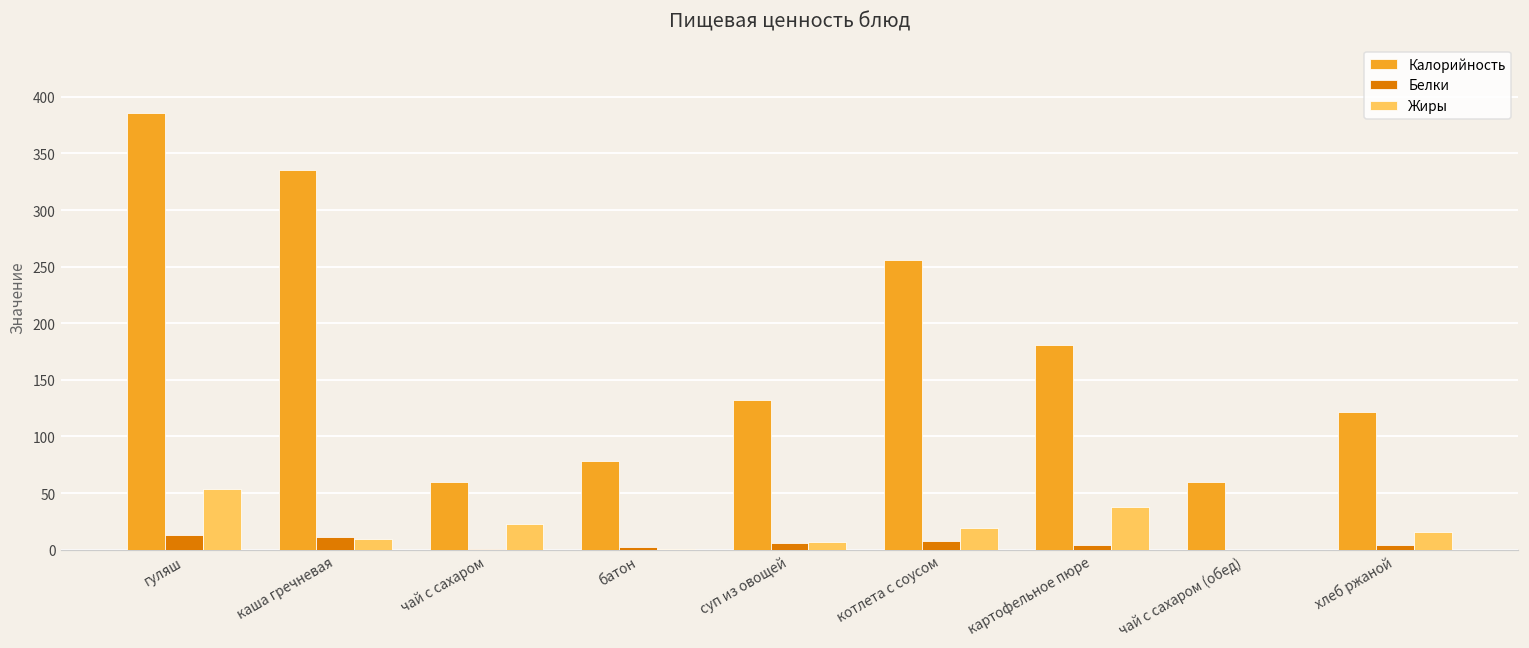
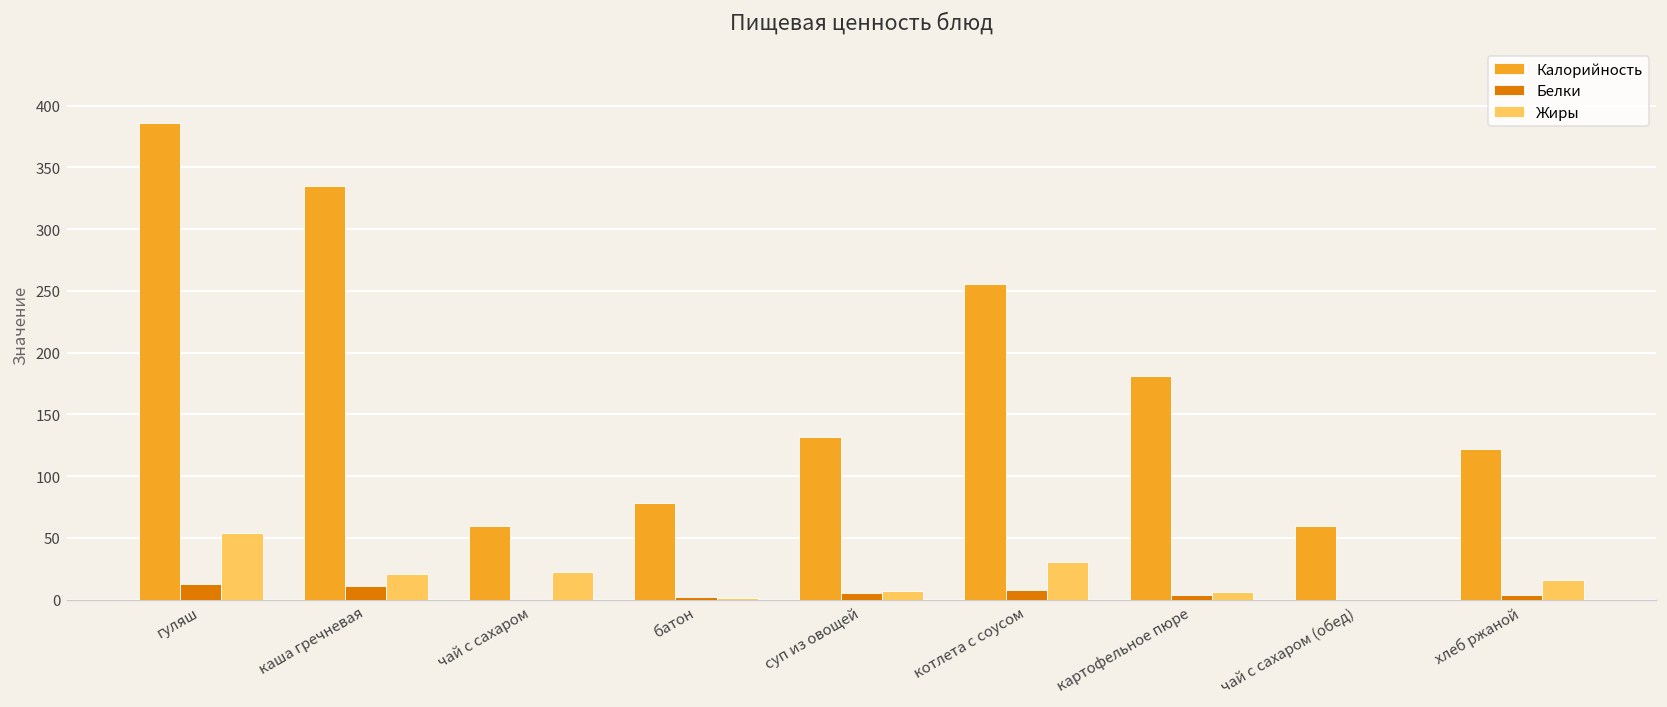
  {
    "Жиры": {
      "гуляш": 54,
-     "каша гречневая": 9,
+     "каша гречневая": 21,
      "чай с сахаром": 23,
      "суп из овощей": 7,
-     "котлета с соусом": 19,
-     "картофельное пюре": 38,
+     "котлета с соусом": 30,
+     "картофельное пюре": 6,
      "чай с сахаром (обед)": 0,
      "хлеб ржаной": 16
    }
  }
